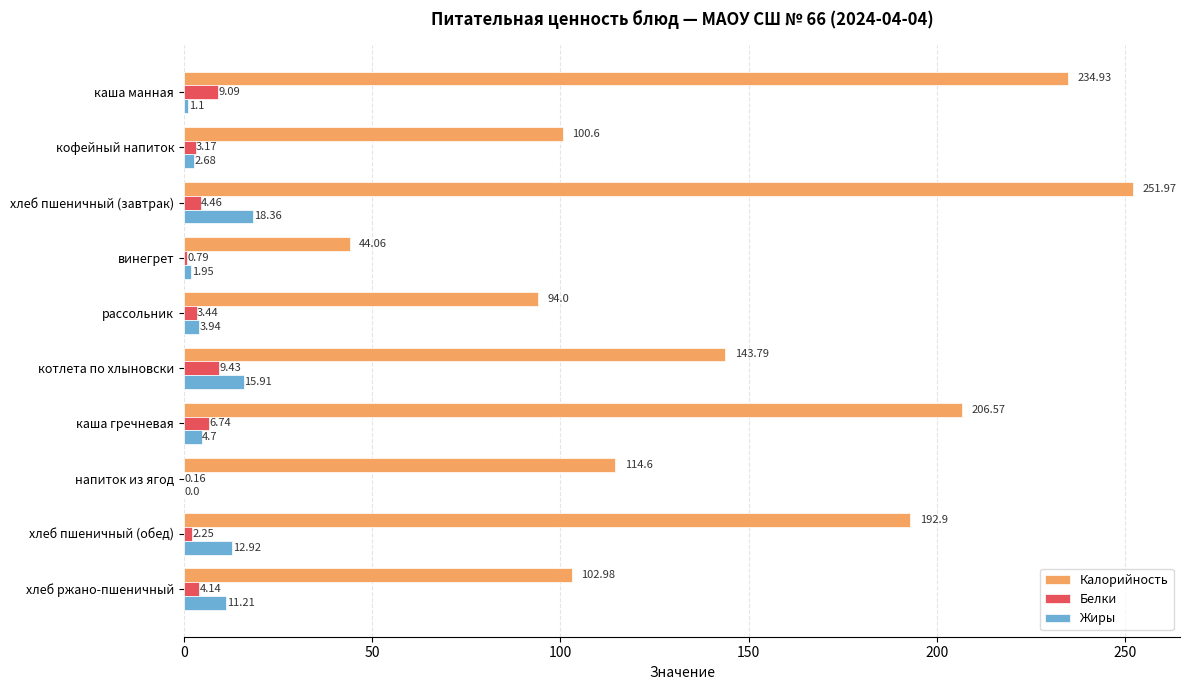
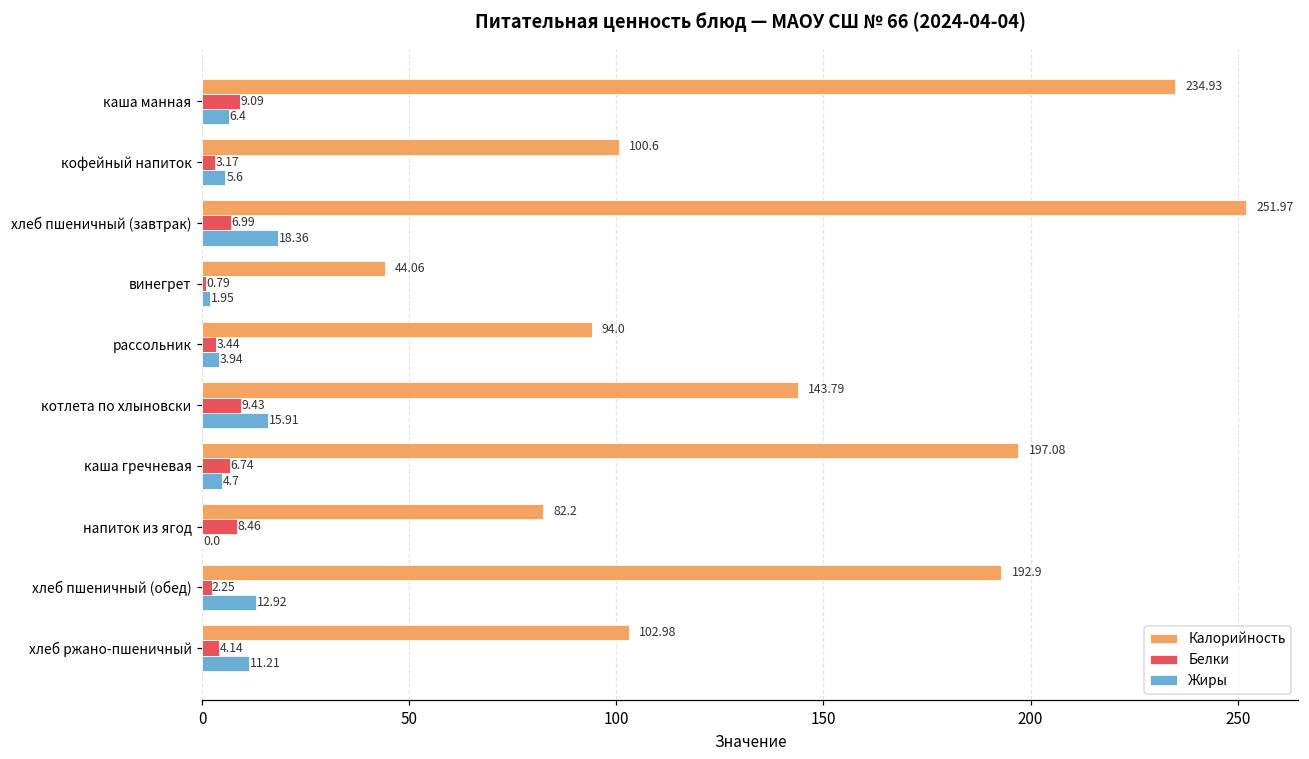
  {
    "Калорийность": {
      "каша манная": 234.93,
      "кофейный напиток": 100.6,
      "хлеб пшеничный (завтрак)": 251.97,
      "винегрет": 44.06,
      "рассольник": 94.0,
      "котлета по хлыновски": 143.79,
-     "каша гречневая": 206.57,
-     "напиток из ягод": 114.6,
+     "каша гречневая": 197.08,
+     "напиток из ягод": 82.2,
      "хлеб пшеничный (обед)": 192.9,
      "хлеб ржано-пшеничный": 102.98
    },
    "Белки": {
      "каша манная": 9.09,
      "кофейный напиток": 3.17,
-     "хлеб пшеничный (завтрак)": 4.46,
+     "хлеб пшеничный (завтрак)": 6.99,
      "винегрет": 0.79,
      "рассольник": 3.44,
      "котлета по хлыновски": 9.43,
      "каша гречневая": 6.74,
-     "напиток из ягод": 0.16,
+     "напиток из ягод": 8.46,
      "хлеб пшеничный (обед)": 2.25,
      "хлеб ржано-пшеничный": 4.14
    },
    "Жиры": {
-     "каша манная": 1.1,
-     "кофейный напиток": 2.68,
+     "каша манная": 6.4,
+     "кофейный напиток": 5.6,
      "хлеб пшеничный (завтрак)": 18.36,
      "винегрет": 1.95,
      "рассольник": 3.94,
      "котлета по хлыновски": 15.91,
      "каша гречневая": 4.7,
      "напиток из ягод": 0.0,
      "хлеб пшеничный (обед)": 12.92,
      "хлеб ржано-пшеничный": 11.21
    }
  }
